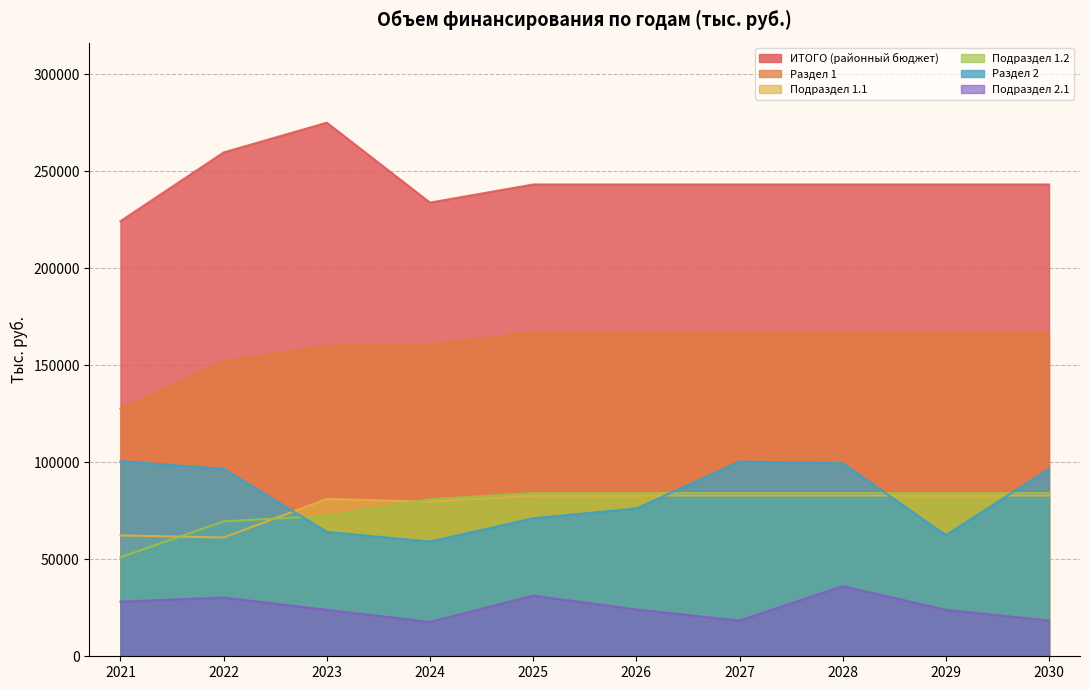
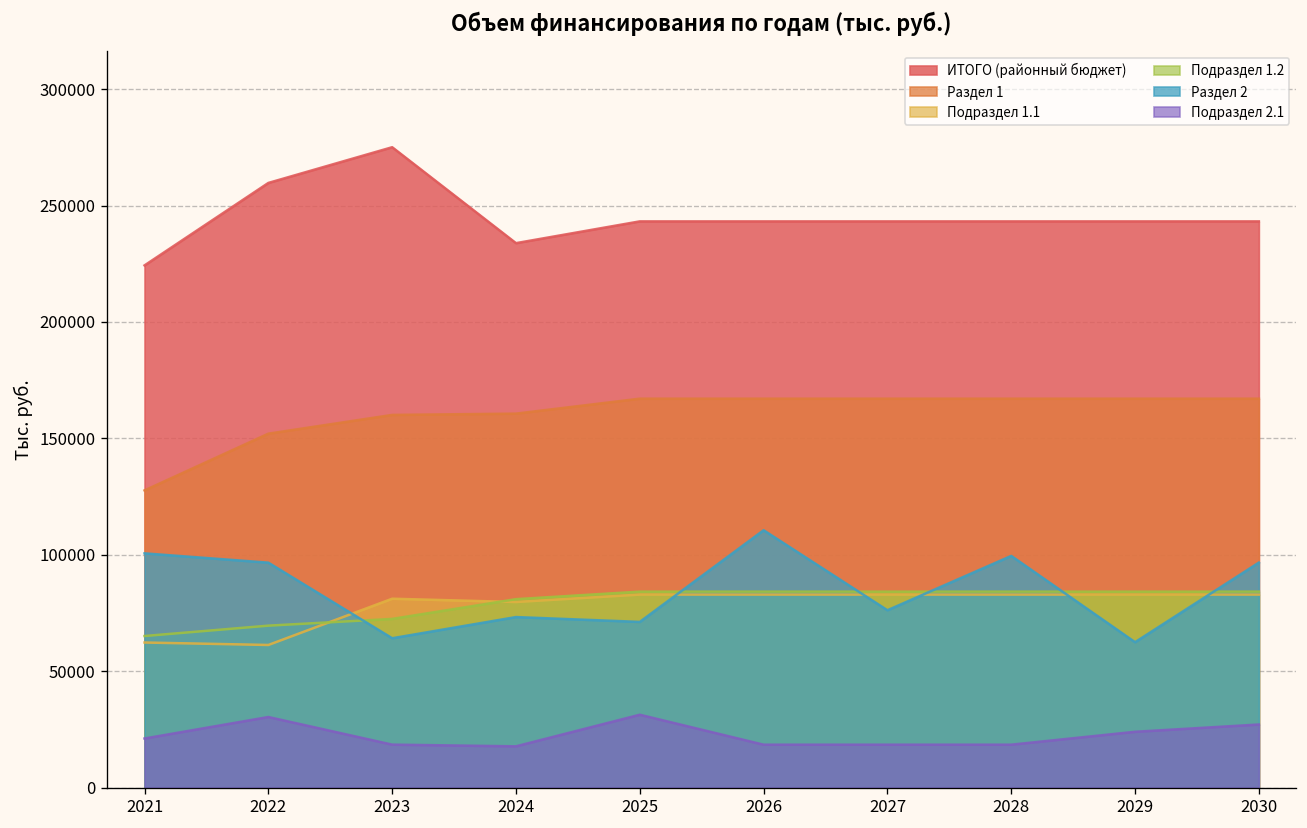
  {
    "Подраздел 1.2": {
-     "2021": 51000,
+     "2021": 65000,
      "2022": 70000,
      "2023": 72000
    },
    "Раздел 2": {
      "2021": 101000,
      "2022": 97000,
      "2023": 64000,
-     "2024": 59000,
+     "2024": 73000,
      "2025": 71000,
-     "2026": 76000,
-     "2027": 100000,
+     "2026": 111000,
+     "2027": 76000,
      "2028": 100000,
      "2029": 62000,
      "2030": 97000
    },
    "Подраздел 2.1": {
-     "2021": 28000,
+     "2021": 21000,
      "2022": 30000,
-     "2023": 24000,
+     "2023": 18000,
      "2024": 18000,
      "2025": 31000,
-     "2026": 24000,
+     "2026": 18000,
      "2027": 18000,
-     "2028": 36000,
+     "2028": 18000,
      "2029": 24000,
-     "2030": 18000
+     "2030": 27000
    }
  }
